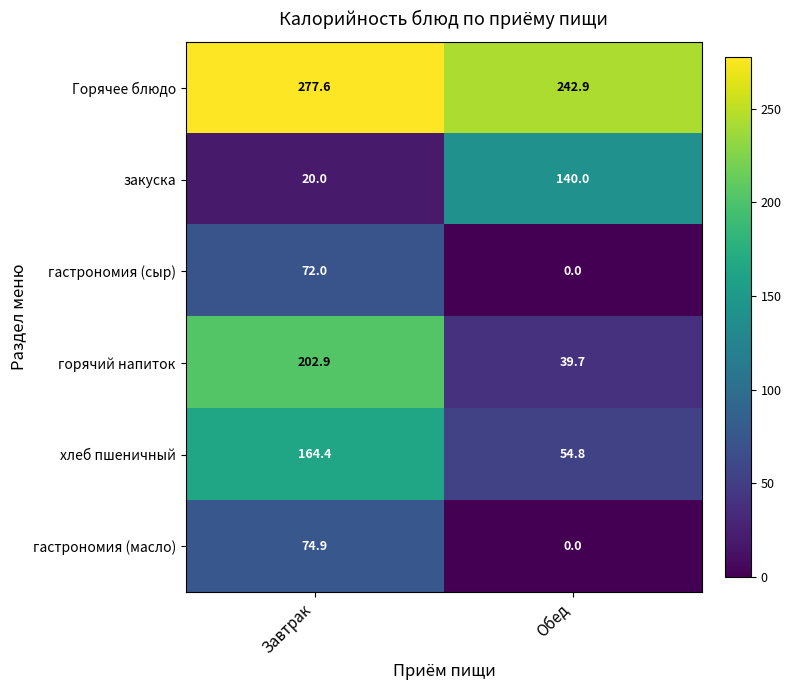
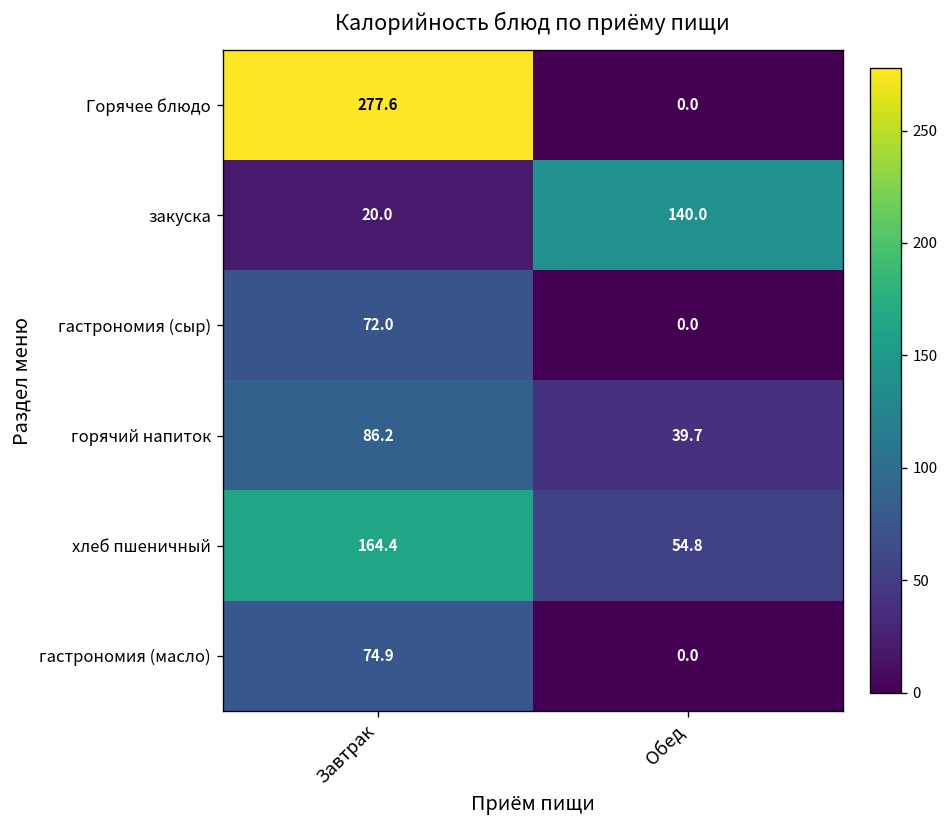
  {
    "Горячее блюдо": {
      "Завтрак": 277.6,
-     "Обед": 242.9
+     "Обед": 0.0
    },
    "закуска": {
      "Завтрак": 20.0,
      "Обед": 140.0
    },
    "гастрономия (сыр)": {
      "Завтрак": 72.0,
      "Обед": 0.0
    },
    "горячий напиток": {
-     "Завтрак": 202.9,
+     "Завтрак": 86.2,
      "Обед": 39.7
    },
    "хлеб пшеничный": {
      "Завтрак": 164.4,
      "Обед": 54.8
    },
    "гастрономия (масло)": {
      "Завтрак": 74.9,
      "Обед": 0.0
    }
  }
